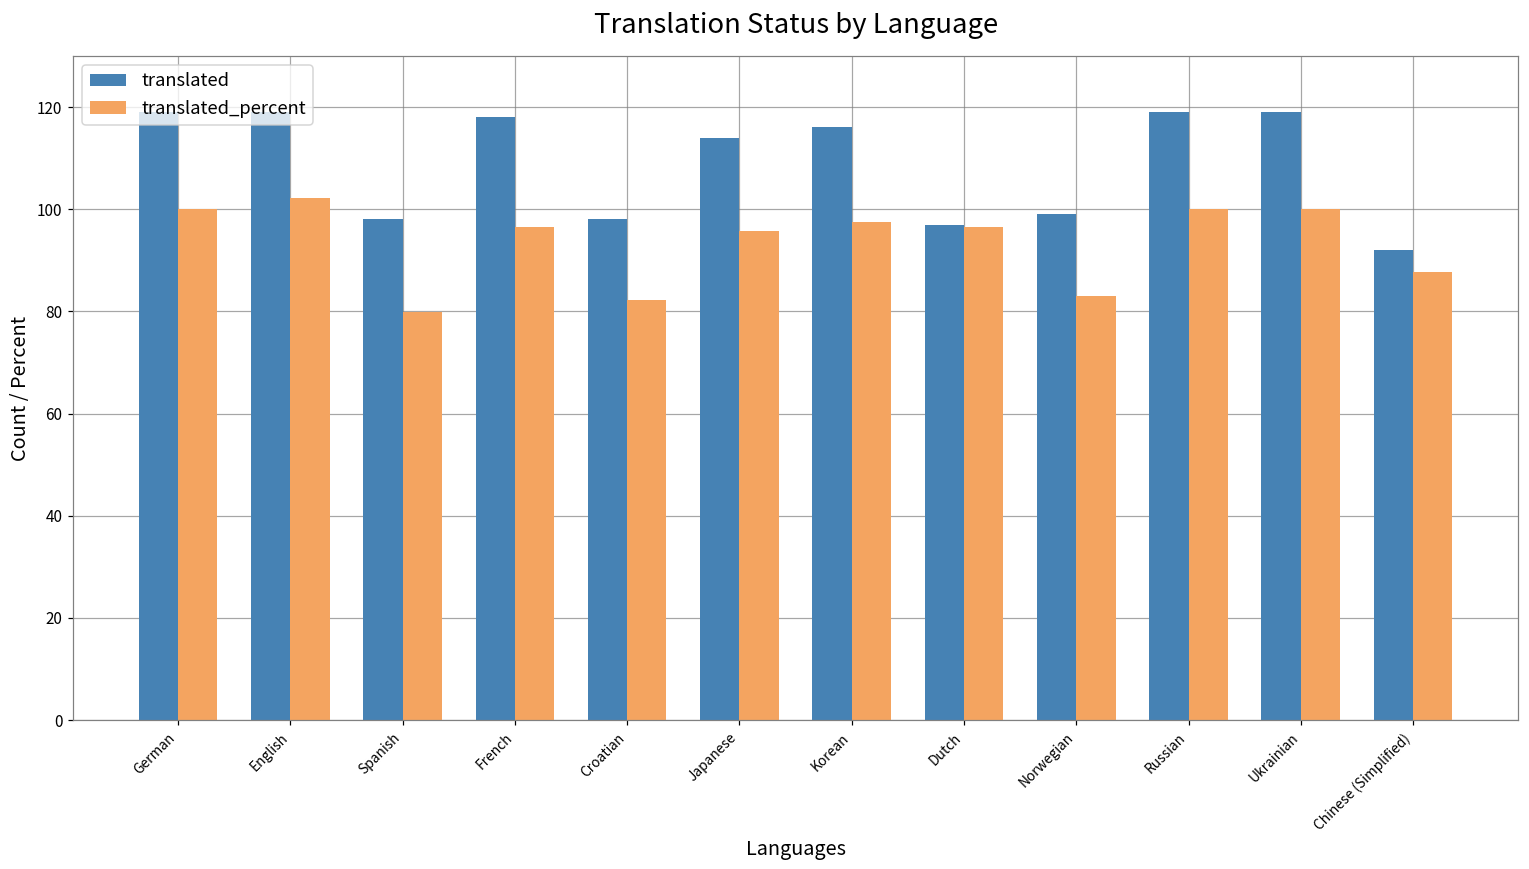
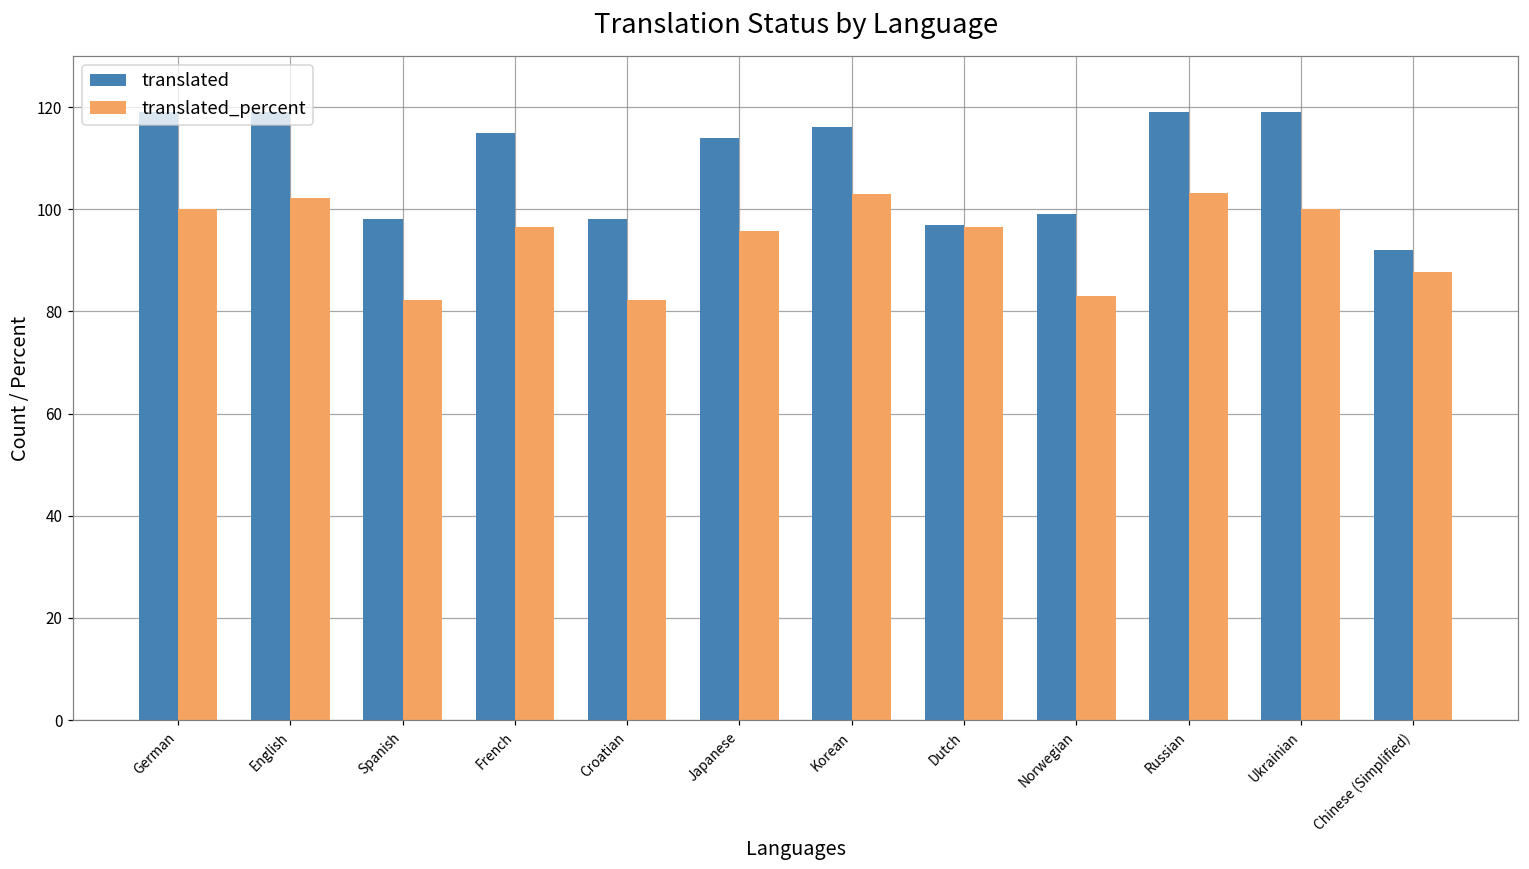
  {
    "translated": {
      "Spanish": 98,
-     "French": 118,
+     "French": 115,
      "Croatian": 98,
      "Japanese": 114,
      "Korean": 116,
      "Dutch": 97,
      "Norwegian": 99,
      "Russian": 119,
      "Ukrainian": 119,
      "Chinese (Simplified)": 92
    },
    "translated_percent": {
      "German": 100,
      "English": 102,
-     "Spanish": 80,
+     "Spanish": 82,
      "French": 97,
      "Croatian": 82,
      "Japanese": 96,
-     "Korean": 97,
+     "Korean": 103,
      "Dutch": 97,
      "Norwegian": 83,
-     "Russian": 100,
+     "Russian": 103,
      "Ukrainian": 100,
      "Chinese (Simplified)": 88
    }
  }
